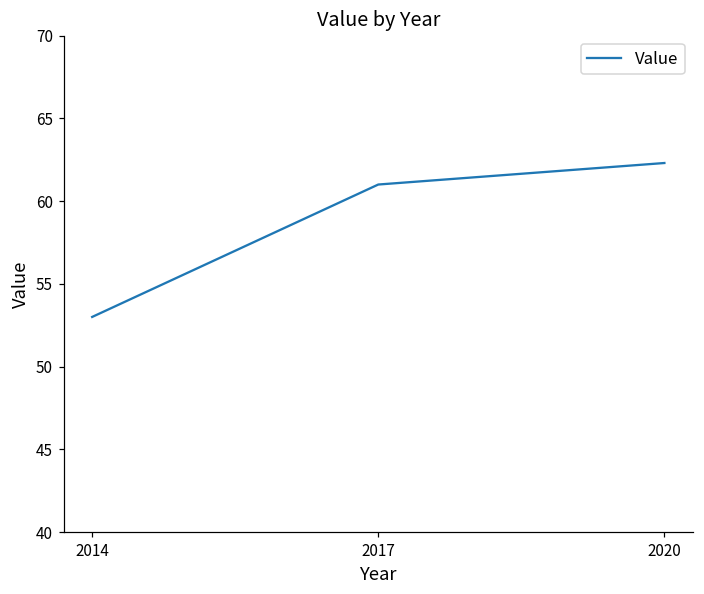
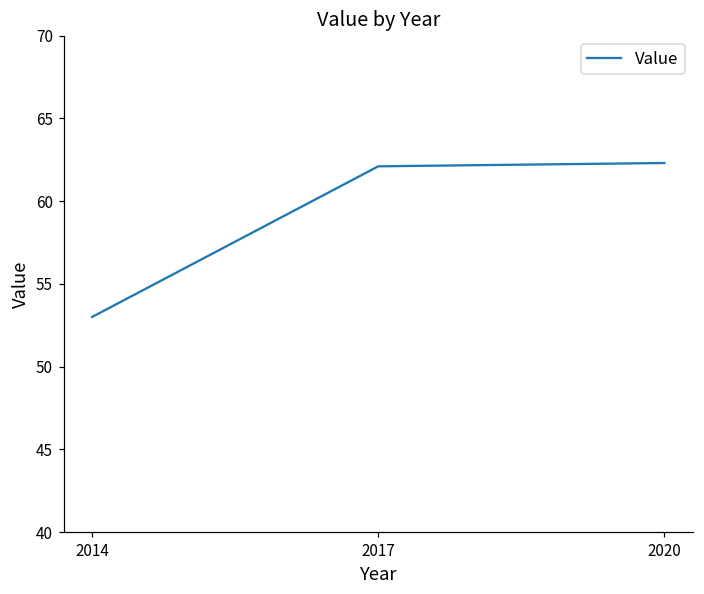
  {
    "2014": 53.0,
-   "2017": 61.0,
+   "2017": 62.1,
    "2020": 62.3
  }
